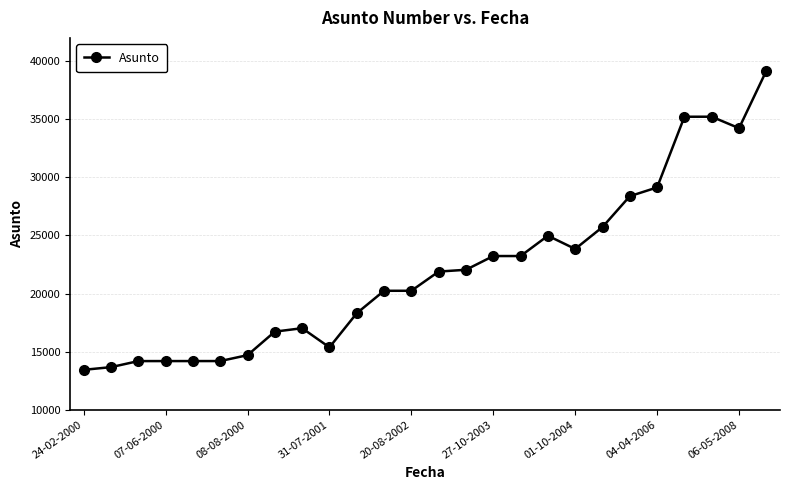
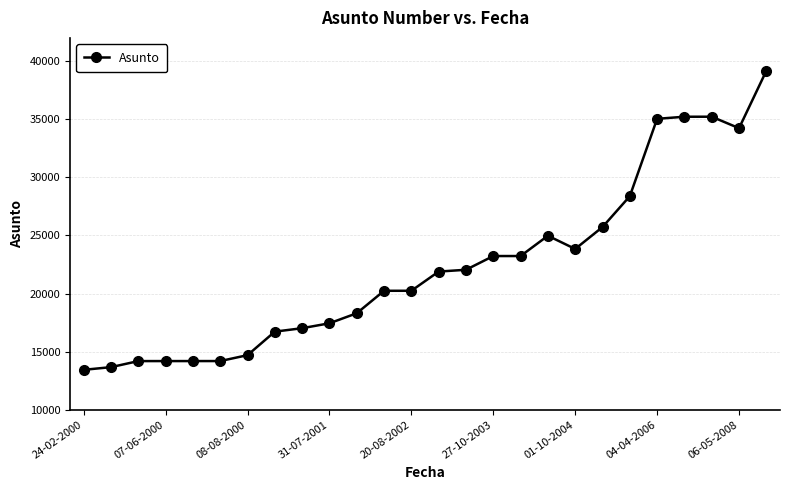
  {
    "24-02-2000": 13400,
    "08-08-2000": 14700,
-   "31-07-2001": 15400,
+   "31-07-2001": 17400,
    "01-10-2004": 23800,
-   "04-04-2006": 29100,
+   "04-04-2006": 35000,
    "06-05-2008": 34200
  }
